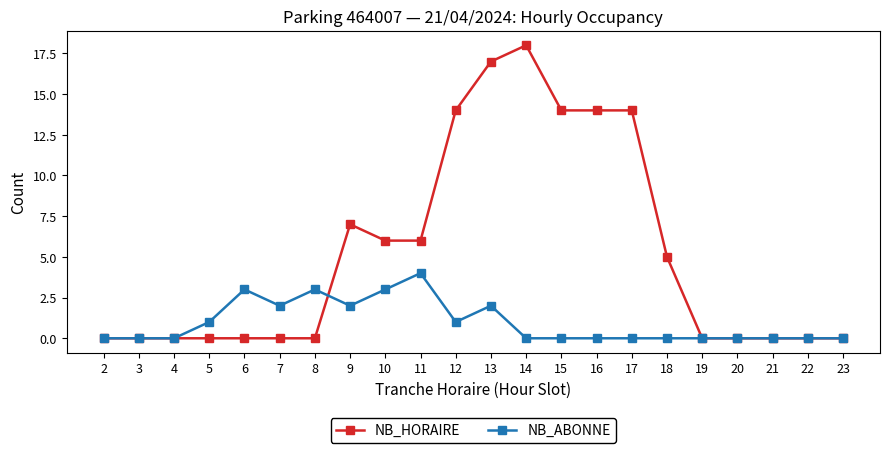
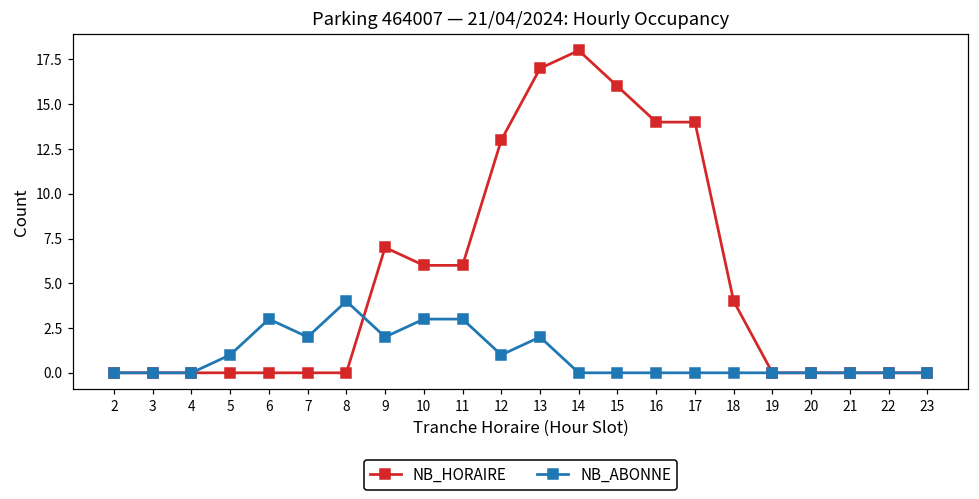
  {
    "NB_HORAIRE": {
      "5": 0,
      "6": 0,
      "7": 0,
      "8": 0,
      "9": 7,
      "10": 6,
      "11": 6,
-     "12": 14,
+     "12": 13,
      "13": 17,
      "14": 18,
-     "15": 14,
+     "15": 16,
      "16": 14,
      "17": 14,
-     "18": 5
+     "18": 4
    },
    "NB_ABONNE": {
      "5": 1,
      "6": 3,
      "7": 2,
-     "8": 3,
+     "8": 4,
      "9": 2,
      "10": 3,
-     "11": 4,
+     "11": 3,
      "12": 1,
      "13": 2,
      "14": 0,
      "15": 0,
      "16": 0,
      "17": 0,
      "18": 0
    }
  }
